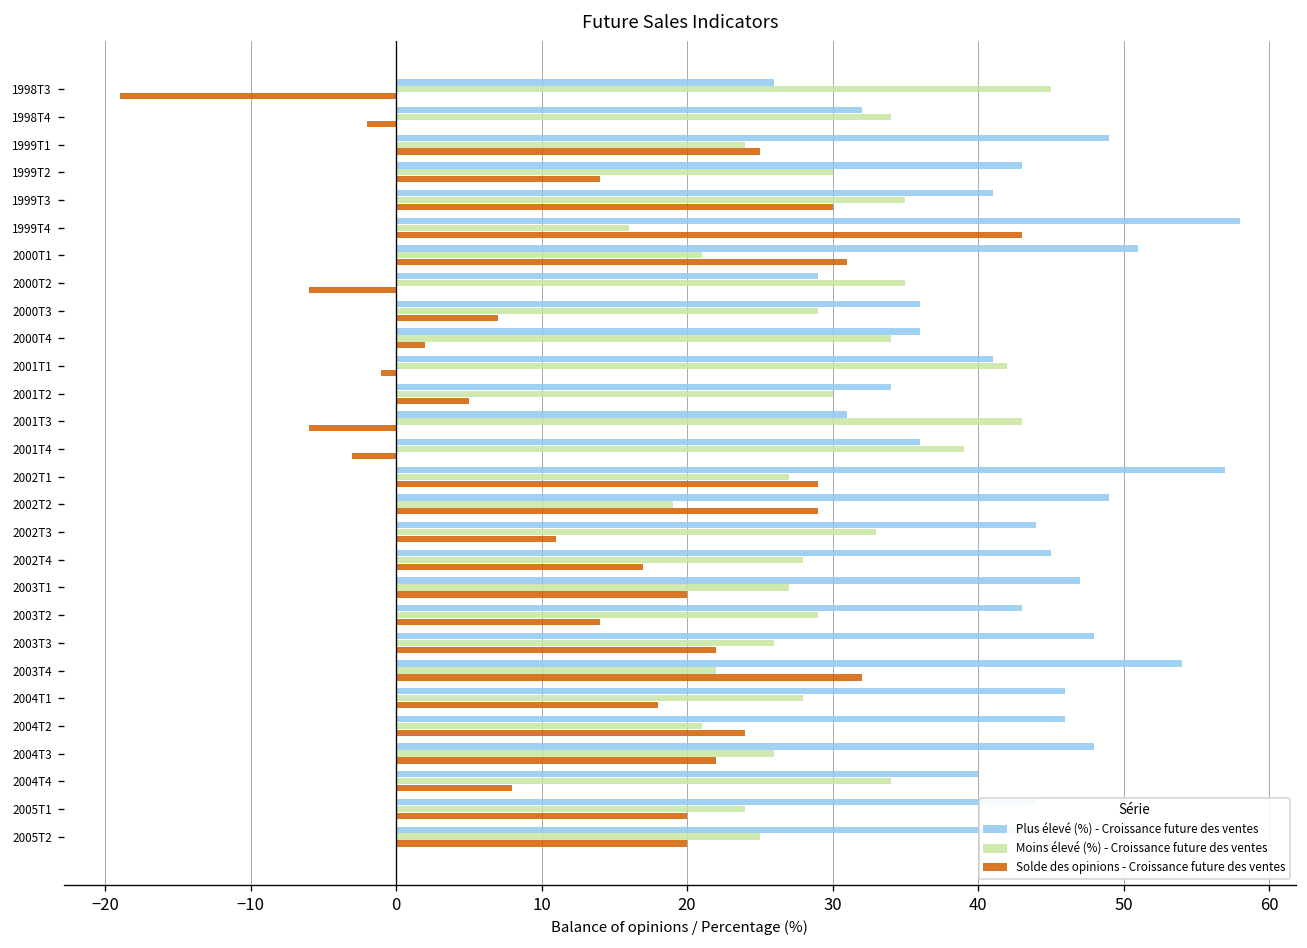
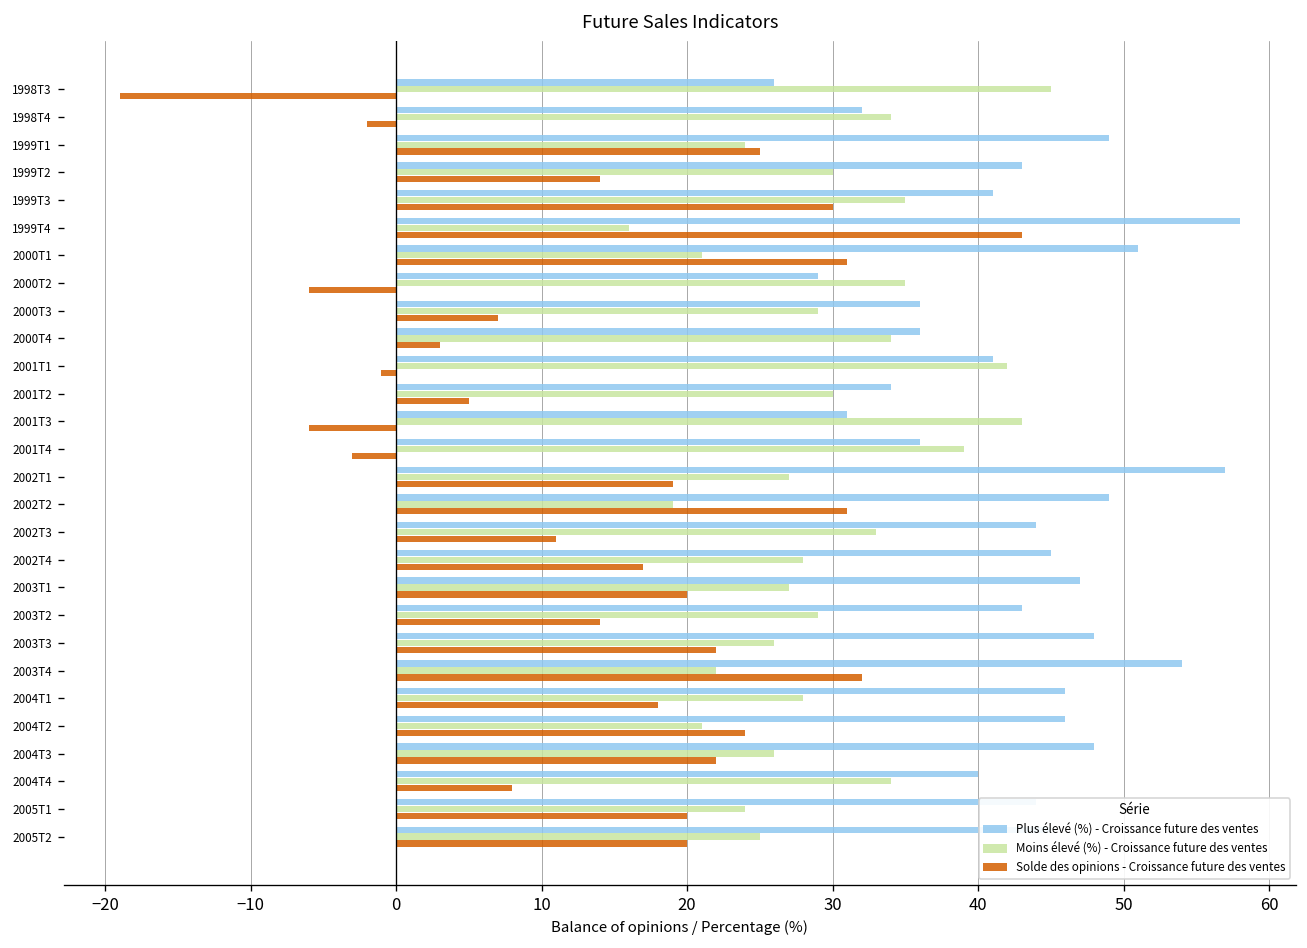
  {
    "Plus élevé (%) - Croissance future des ventes": {
      "1998T3": 26,
      "1998T4": 32,
      "1999T1": 49,
      "1999T2": 43,
      "1999T3": 41,
      "1999T4": 58,
      "2000T1": 51,
      "2000T2": 29,
      "2000T3": 36,
      "2000T4": 36,
      "2001T1": 41,
      "2001T2": 34,
      "2001T3": 31,
      "2001T4": 36,
      "2002T1": 57,
      "2002T2": 49,
      "2002T3": 44,
      "2002T4": 45,
      "2003T1": 47,
      "2003T2": 43,
      "2003T3": 48,
      "2003T4": 54,
      "2004T1": 46,
      "2004T2": 46,
      "2004T3": 48,
      "2004T4": 40
    },
    "Moins élevé (%) - Croissance future des ventes": {
      "1998T3": 45,
      "1998T4": 34,
      "1999T1": 24,
      "1999T2": 30,
      "1999T3": 35,
      "1999T4": 16,
      "2000T1": 21,
      "2000T2": 35,
      "2000T3": 29,
      "2000T4": 34,
      "2001T1": 42,
      "2001T2": 30,
      "2001T3": 43,
      "2001T4": 39,
      "2002T1": 27,
      "2002T2": 19,
      "2002T3": 33,
      "2002T4": 28,
      "2003T1": 27,
      "2003T2": 29,
      "2003T3": 26,
      "2003T4": 22,
      "2004T1": 28,
      "2004T2": 21,
      "2004T3": 26,
      "2004T4": 34,
      "2005T1": 24,
      "2005T2": 25
    },
    "Solde des opinions - Croissance future des ventes": {
      "1998T3": -19,
      "1998T4": -2,
      "1999T1": 25,
      "1999T2": 14,
      "1999T3": 30,
      "1999T4": 43,
      "2000T1": 31,
      "2000T2": -6,
      "2000T3": 7,
-     "2000T4": 2,
+     "2000T4": 3,
      "2001T1": -1,
      "2001T2": 5,
      "2001T3": -6,
      "2001T4": -3,
-     "2002T1": 29,
-     "2002T2": 29,
+     "2002T1": 19,
+     "2002T2": 31,
      "2002T3": 11,
      "2002T4": 17,
      "2003T1": 20,
      "2003T2": 14,
      "2003T3": 22,
      "2003T4": 32,
      "2004T1": 18,
      "2004T2": 24,
      "2004T3": 22,
      "2004T4": 8,
      "2005T1": 20,
      "2005T2": 20
    }
  }
